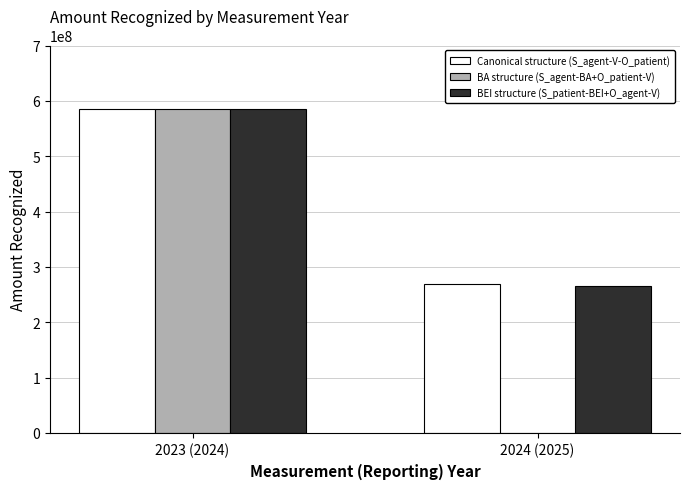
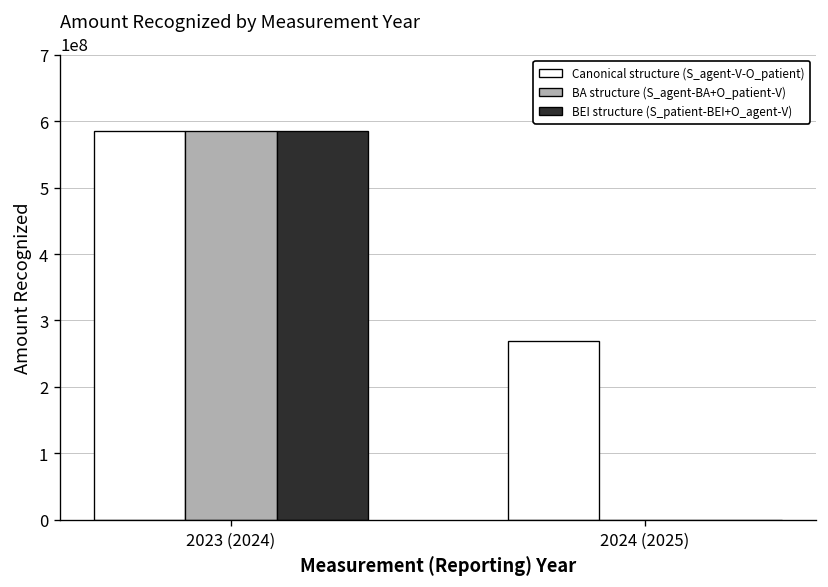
  {
    "Canonical structure (S_agent-V-O_patient)": {
      "2023 (2024)": 590000000,
      "2024 (2025)": 270000000
    },
    "BA structure (S_agent-BA+O_patient-V)": {
      "2023 (2024)": 590000000,
      "2024 (2025)": 0
    },
    "BEI structure (S_patient-BEI+O_agent-V)": {
      "2023 (2024)": 590000000,
-     "2024 (2025)": 270000000
+     "2024 (2025)": 0
    }
  }
